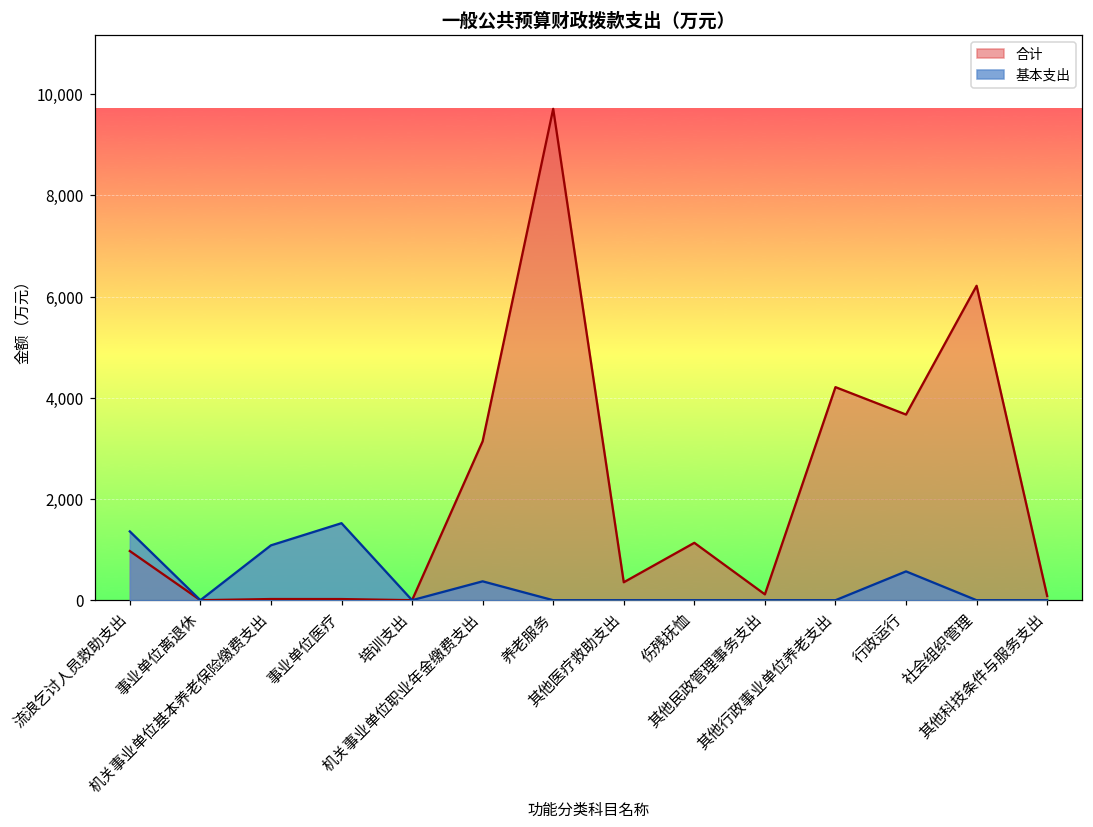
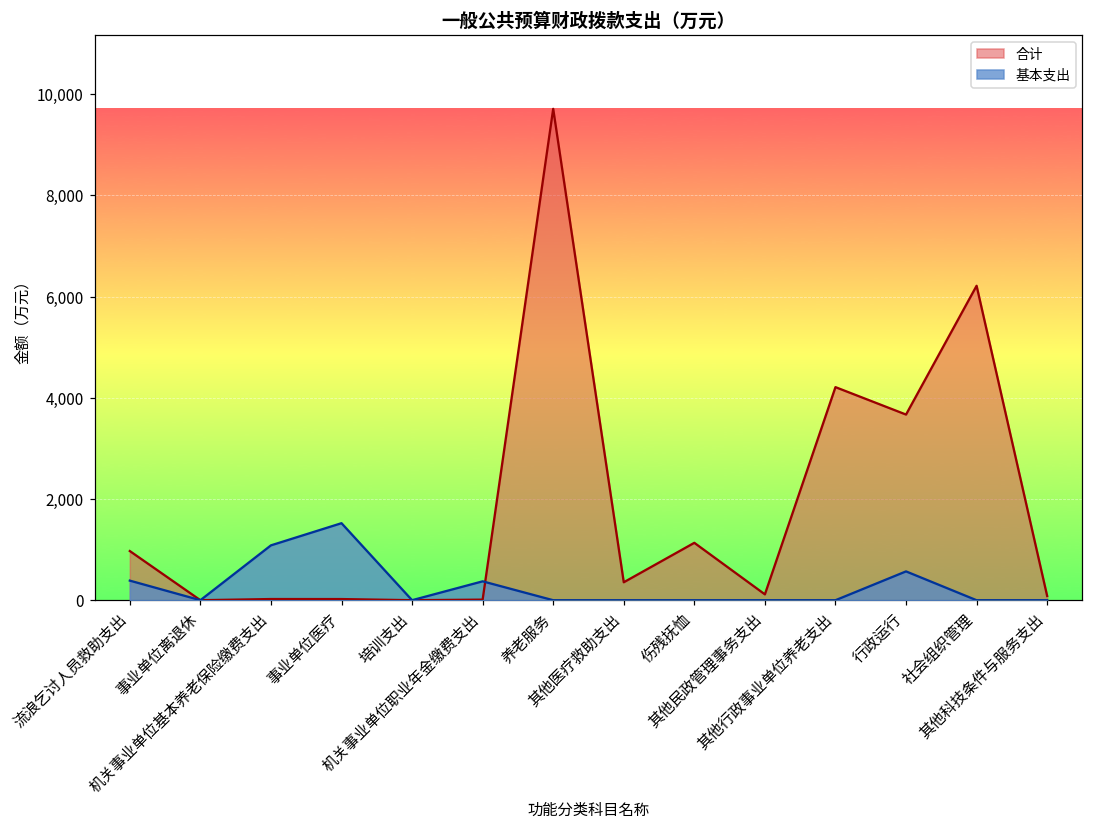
  {
    "合计": {
      "流浪乞讨人员救助支出": "1,000",
      "机关事业单位基本养老保险缴费支出": "0",
      "事业单位医疗": "0",
-     "机关事业单位职业年金缴费支出": "3,100",
+     "机关事业单位职业年金缴费支出": "0",
      "养老服务": "9,700",
      "其他医疗救助支出": "400",
      "伤残抚恤": "1,100",
      "其他民政管理事务支出": "100",
      "其他行政事业单位养老支出": "4,200",
      "行政运行": "3,700",
      "社会组织管理": "6,200",
      "其他科技条件与服务支出": "100"
    },
    "基本支出": {
-     "流浪乞讨人员救助支出": "1,400",
+     "流浪乞讨人员救助支出": "400",
      "机关事业单位基本养老保险缴费支出": "1,100",
      "事业单位医疗": "1,500",
      "机关事业单位职业年金缴费支出": "400",
      "养老服务": "0",
      "其他医疗救助支出": "0",
      "伤残抚恤": "0",
      "其他民政管理事务支出": "0",
      "其他行政事业单位养老支出": "0",
      "行政运行": "600",
      "社会组织管理": "0",
      "其他科技条件与服务支出": "0"
    }
  }
